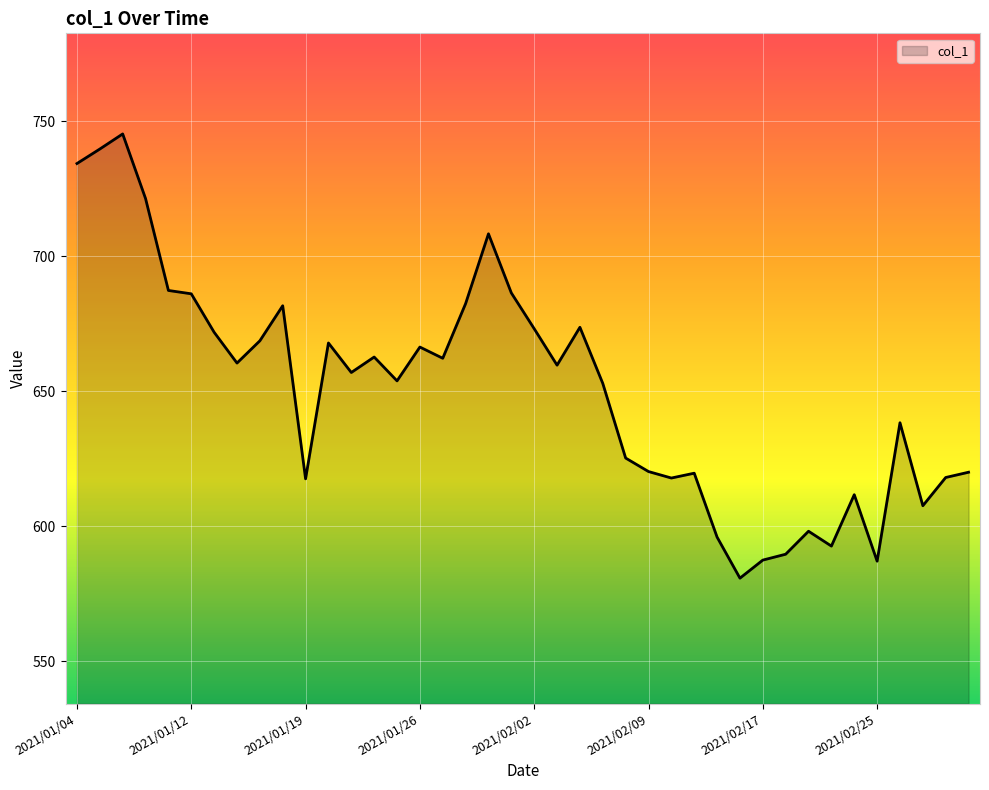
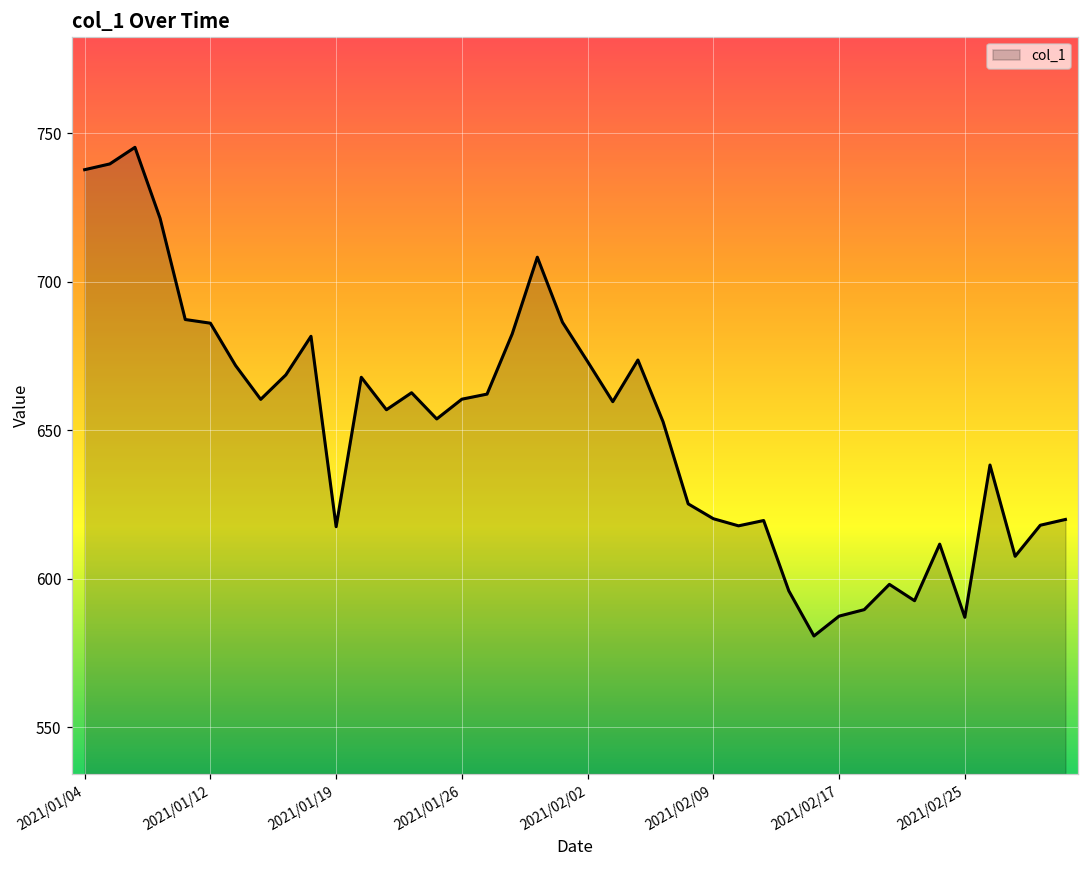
  {
-   "2021/01/04": 734,
+   "2021/01/04": 738,
    "2021/01/12": 686,
    "2021/01/19": 618,
-   "2021/01/26": 666,
+   "2021/01/26": 661,
    "2021/02/02": 673,
    "2021/02/09": 620,
    "2021/02/17": 587,
    "2021/02/25": 587
  }
